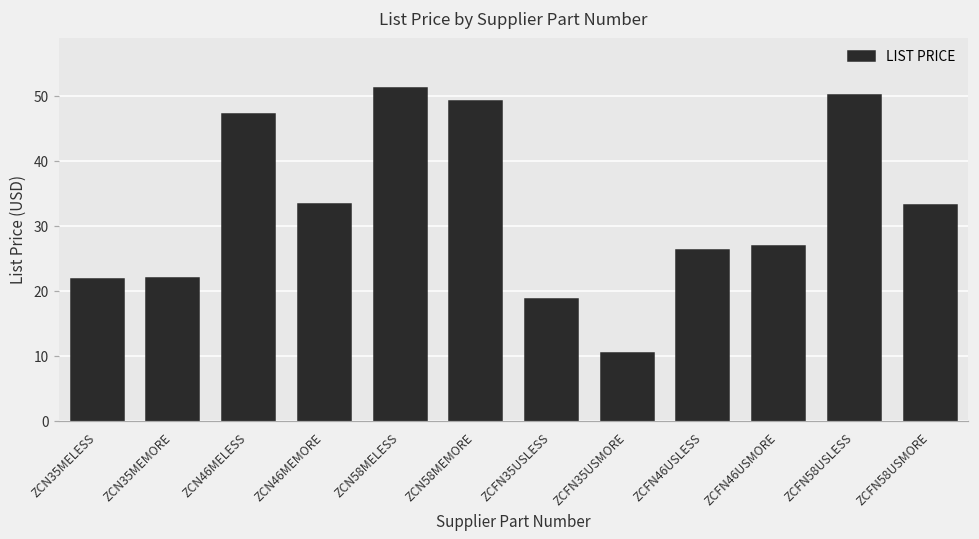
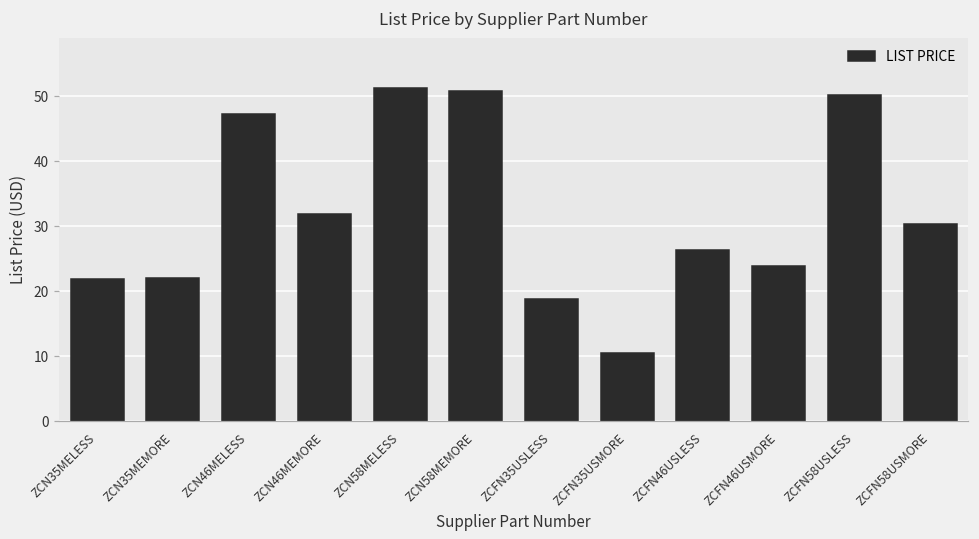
  {
    "ZCN35MELESS": 22,
    "ZCN35MEMORE": 22,
    "ZCN46MELESS": 47,
-   "ZCN46MEMORE": 33,
+   "ZCN46MEMORE": 32,
    "ZCN58MELESS": 51,
-   "ZCN58MEMORE": 49,
+   "ZCN58MEMORE": 51,
    "ZCFN35USLESS": 19,
    "ZCFN35USMORE": 10,
    "ZCFN46USLESS": 26,
-   "ZCFN46USMORE": 27,
+   "ZCFN46USMORE": 24,
    "ZCFN58USLESS": 50,
-   "ZCFN58USMORE": 33
+   "ZCFN58USMORE": 30
  }
